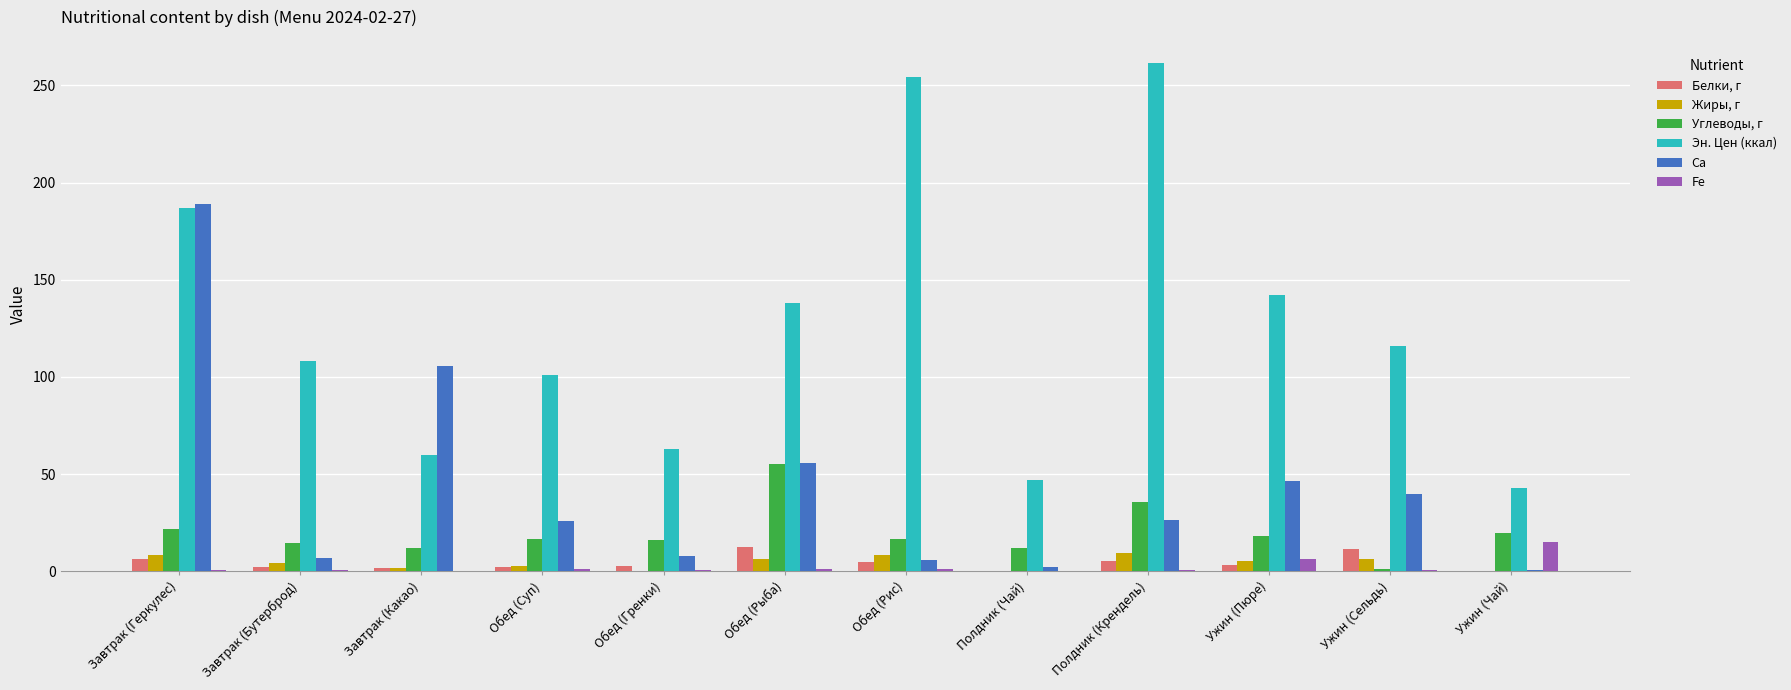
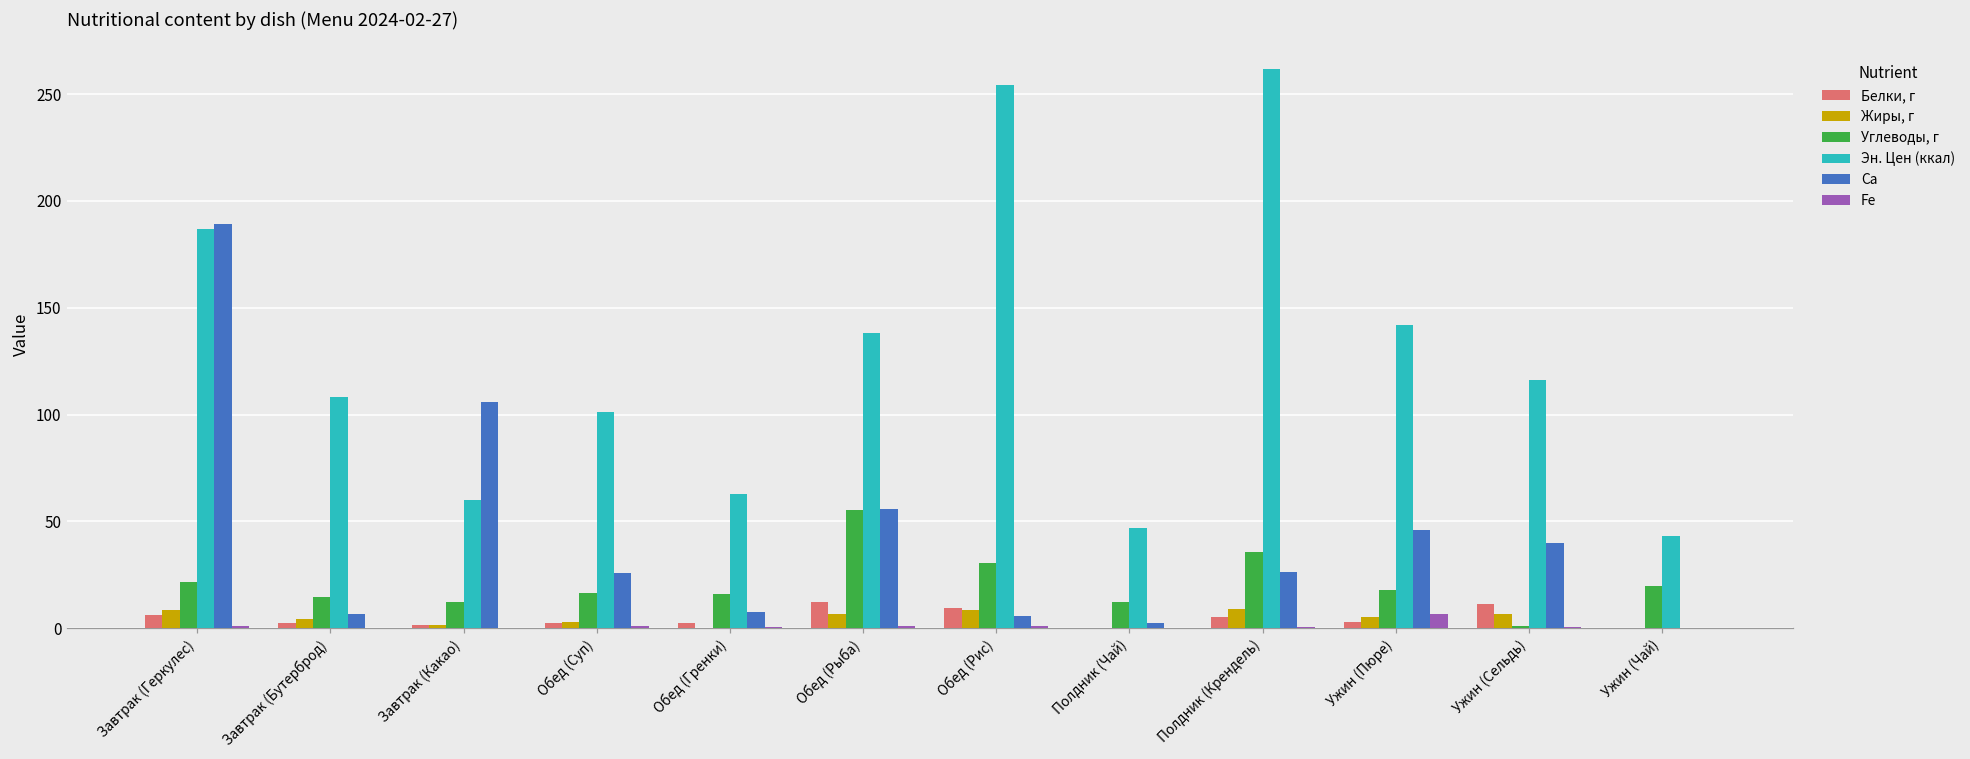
  {
    "Белки, г": {
      "Завтрак (Геркулес)": 6,
      "Завтрак (Бутерброд)": 2,
      "Завтрак (Какао)": 2,
      "Обед (Суп)": 2,
      "Обед (Гренки)": 3,
      "Обед (Рыба)": 12,
-     "Обед (Рис)": 5,
+     "Обед (Рис)": 10,
      "Полдник (Крендель)": 5,
      "Ужин (Пюре)": 3,
      "Ужин (Сельдь)": 11,
      "Ужин (Чай)": 0
    },
    "Жиры, г": {
      "Завтрак (Геркулес)": 9,
      "Завтрак (Бутерброд)": 4,
      "Завтрак (Какао)": 2,
      "Обед (Суп)": 3,
      "Обед (Рыба)": 7,
      "Обед (Рис)": 8,
      "Полдник (Чай)": 0,
      "Полдник (Крендель)": 9,
      "Ужин (Пюре)": 5,
      "Ужин (Сельдь)": 7,
      "Ужин (Чай)": 0
    },
    "Углеводы, г": {
      "Завтрак (Геркулес)": 22,
      "Завтрак (Бутерброд)": 15,
      "Завтрак (Какао)": 12,
      "Обед (Суп)": 17,
      "Обед (Гренки)": 16,
      "Обед (Рыба)": 55,
-     "Обед (Рис)": 16,
+     "Обед (Рис)": 31,
      "Полдник (Чай)": 12,
      "Полдник (Крендель)": 36,
      "Ужин (Пюре)": 18,
      "Ужин (Чай)": 20
    },
    "Эн. Цен (ккал)": {
      "Завтрак (Геркулес)": 187,
      "Завтрак (Бутерброд)": 108,
      "Завтрак (Какао)": 60,
      "Обед (Суп)": 101,
      "Обед (Гренки)": 63,
      "Обед (Рыба)": 138,
      "Обед (Рис)": 254,
      "Полдник (Чай)": 47,
      "Полдник (Крендель)": 262,
      "Ужин (Пюре)": 142,
      "Ужин (Сельдь)": 116,
      "Ужин (Чай)": 43
    },
    "Ca": {
      "Завтрак (Геркулес)": 189,
      "Завтрак (Бутерброд)": 7,
      "Завтрак (Какао)": 106,
      "Обед (Суп)": 26,
      "Обед (Гренки)": 8,
      "Обед (Рыба)": 56,
      "Обед (Рис)": 6,
      "Полдник (Чай)": 2,
      "Полдник (Крендель)": 26,
      "Ужин (Пюре)": 46,
      "Ужин (Сельдь)": 40
    },
    "Fe": {
      "Ужин (Пюре)": 7,
-     "Ужин (Чай)": 15
+     "Ужин (Чай)": 0
    }
  }
